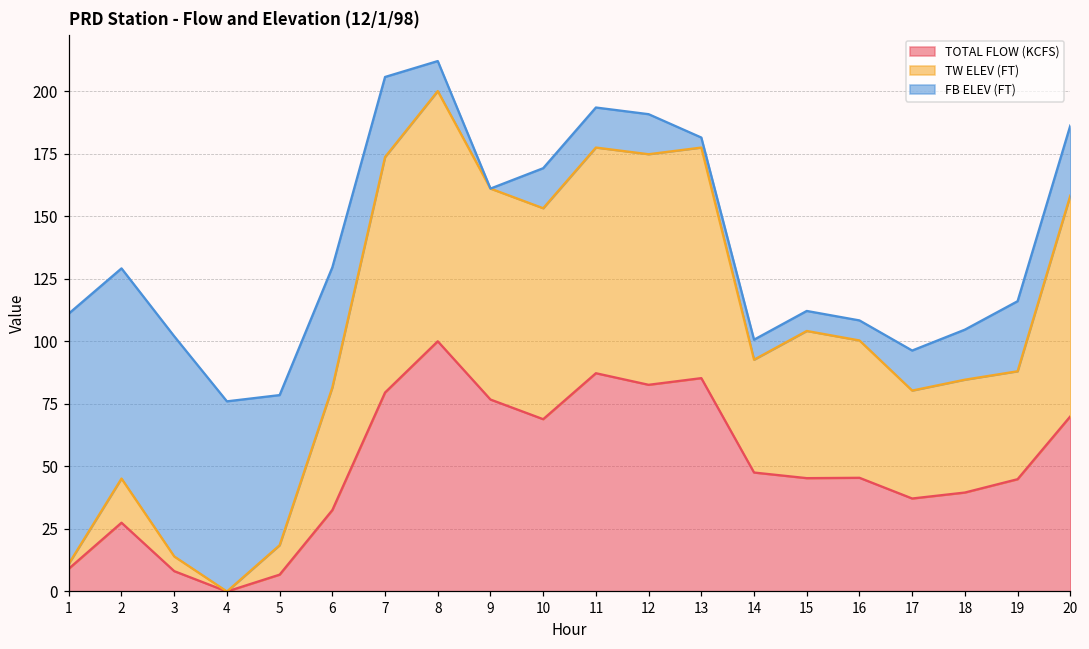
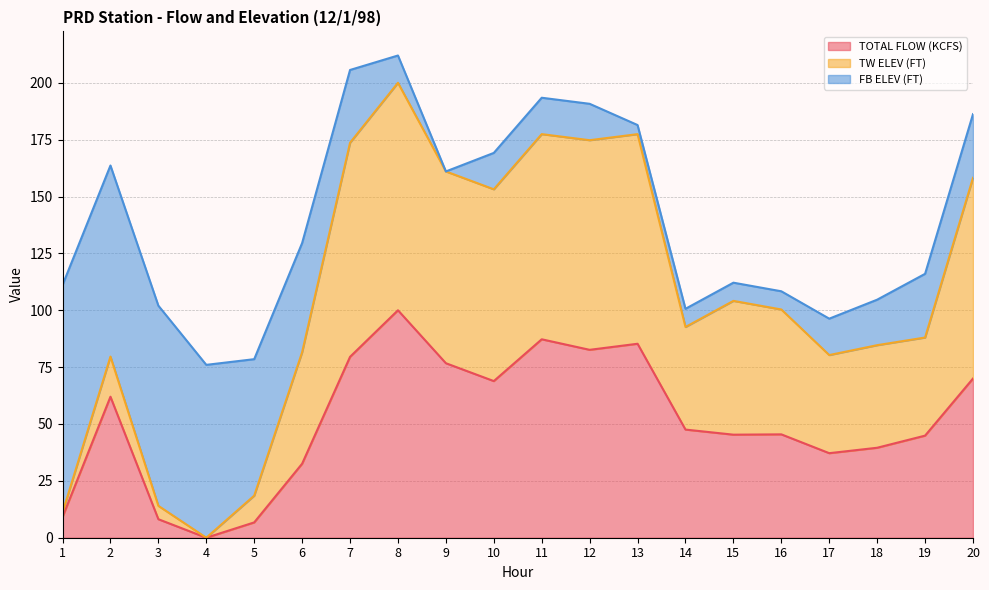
  {
    "TOTAL FLOW (KCFS)": {
      "1": 9,
-     "2": 27,
+     "2": 62,
      "3": 8,
      "5": 7,
      "6": 33,
      "7": 80,
      "8": 100,
      "9": 77,
      "10": 69,
      "11": 87,
      "12": 83,
      "13": 85,
      "14": 48,
      "15": 45,
      "16": 45,
      "17": 37,
      "18": 40,
      "19": 45,
      "20": 70
    },
    "TW ELEV (FT)": {
      "1": 2,
      "2": 18,
      "3": 6,
      "5": 12,
      "6": 49,
      "7": 94,
      "8": 100,
      "10": 84,
      "11": 90,
      "12": 92,
      "13": 92,
      "14": 45,
      "15": 59,
      "16": 55,
      "17": 43,
      "18": 45,
      "19": 43,
      "20": 88
    },
    "FB ELEV (FT)": {
      "1": 100,
      "2": 84,
      "3": 88,
      "4": 76,
      "5": 60,
      "6": 48,
      "7": 32,
      "8": 12,
      "10": 16,
      "11": 16,
      "12": 16,
      "13": 4,
      "14": 8,
      "15": 8,
      "16": 8,
      "17": 16,
      "18": 20,
      "19": 28,
      "20": 28
    }
  }
